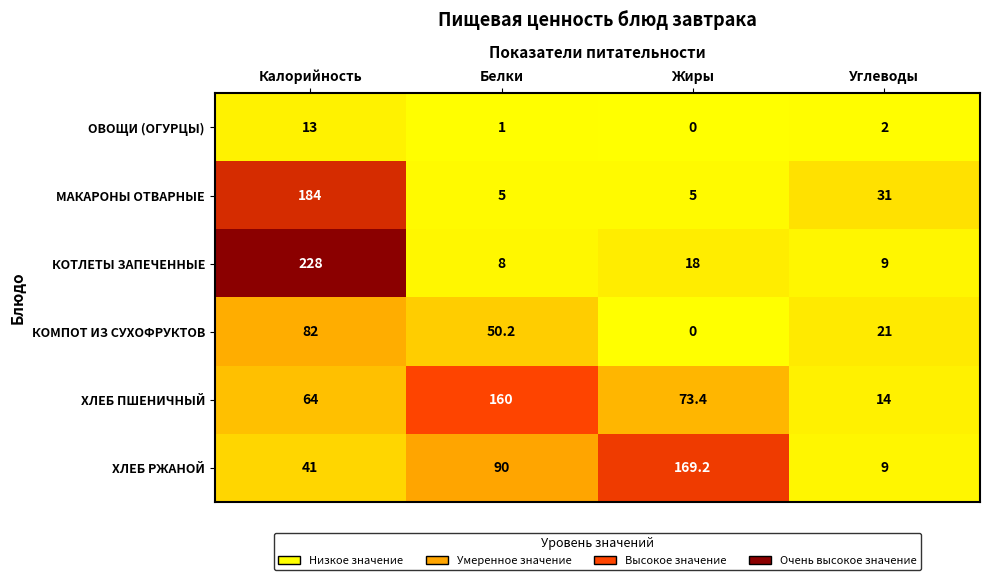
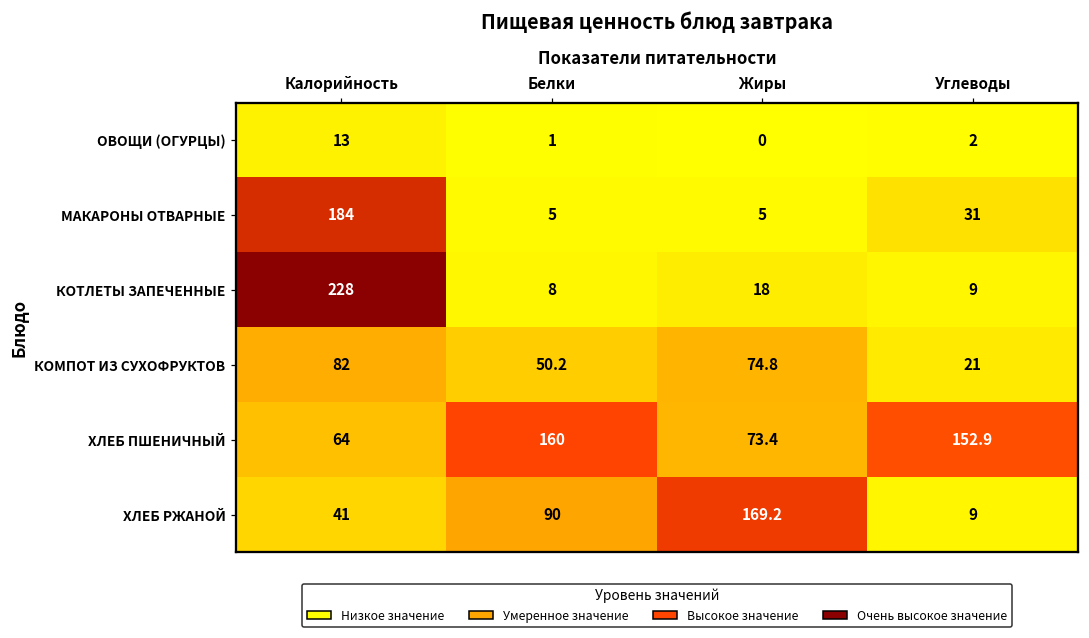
  {
    "ОВОЩИ (ОГУРЦЫ)": {
      "Калорийность": 13,
      "Белки": 1,
      "Жиры": 0,
      "Углеводы": 2
    },
    "МАКАРОНЫ ОТВАРНЫЕ": {
      "Калорийность": 184,
      "Белки": 5,
      "Жиры": 5,
      "Углеводы": 31
    },
    "КОТЛЕТЫ ЗАПЕЧЕННЫЕ": {
      "Калорийность": 228,
      "Белки": 8,
      "Жиры": 18,
      "Углеводы": 9
    },
    "КОМПОТ ИЗ СУХОФРУКТОВ": {
      "Калорийность": 82,
      "Белки": 50.2,
-     "Жиры": 0,
+     "Жиры": 74.8,
      "Углеводы": 21
    },
    "ХЛЕБ ПШЕНИЧНЫЙ": {
      "Калорийность": 64,
      "Белки": 160,
      "Жиры": 73.4,
-     "Углеводы": 14
+     "Углеводы": 152.9
    },
    "ХЛЕБ РЖАНОЙ": {
      "Калорийность": 41,
      "Белки": 90,
      "Жиры": 169.2,
      "Углеводы": 9
    }
  }
